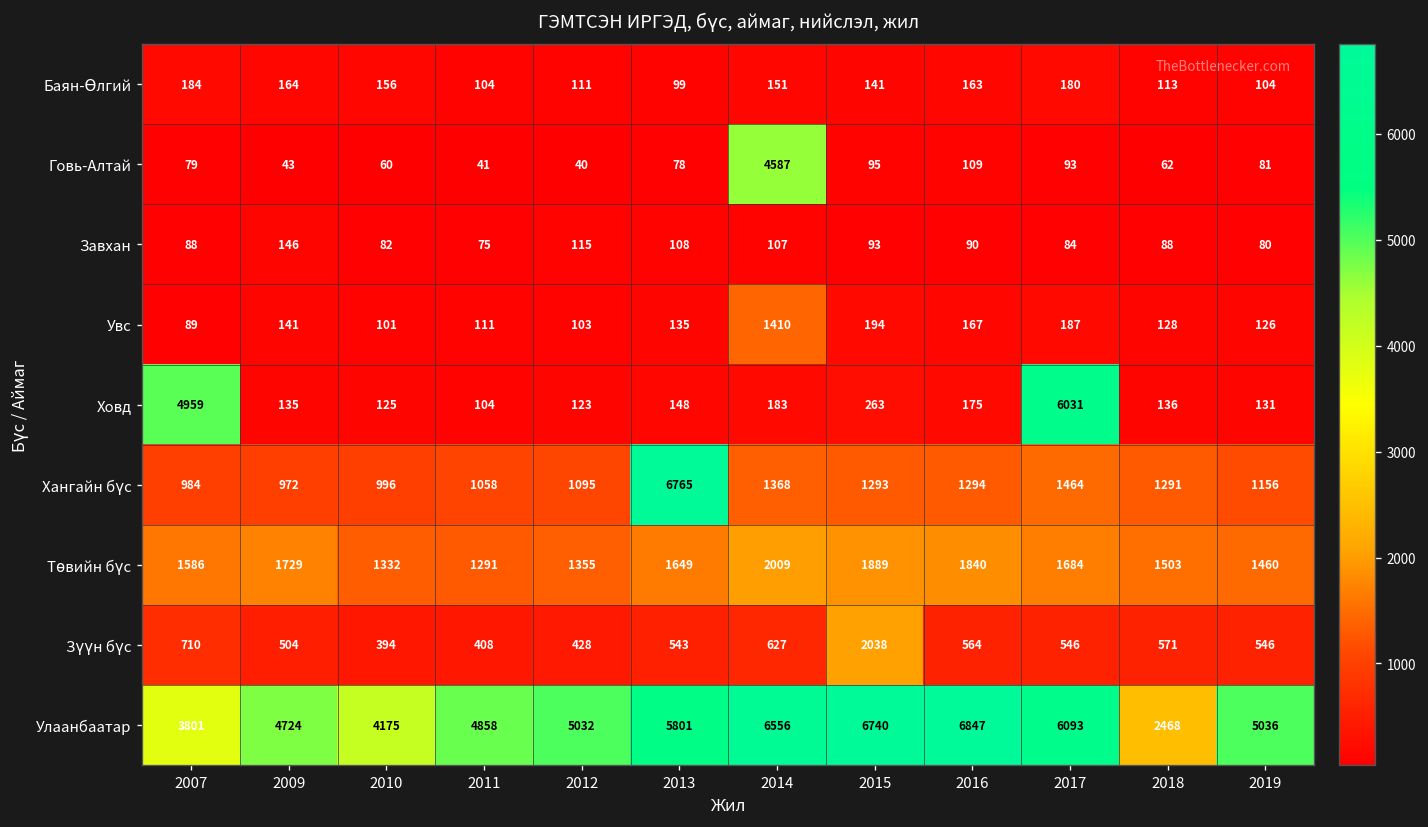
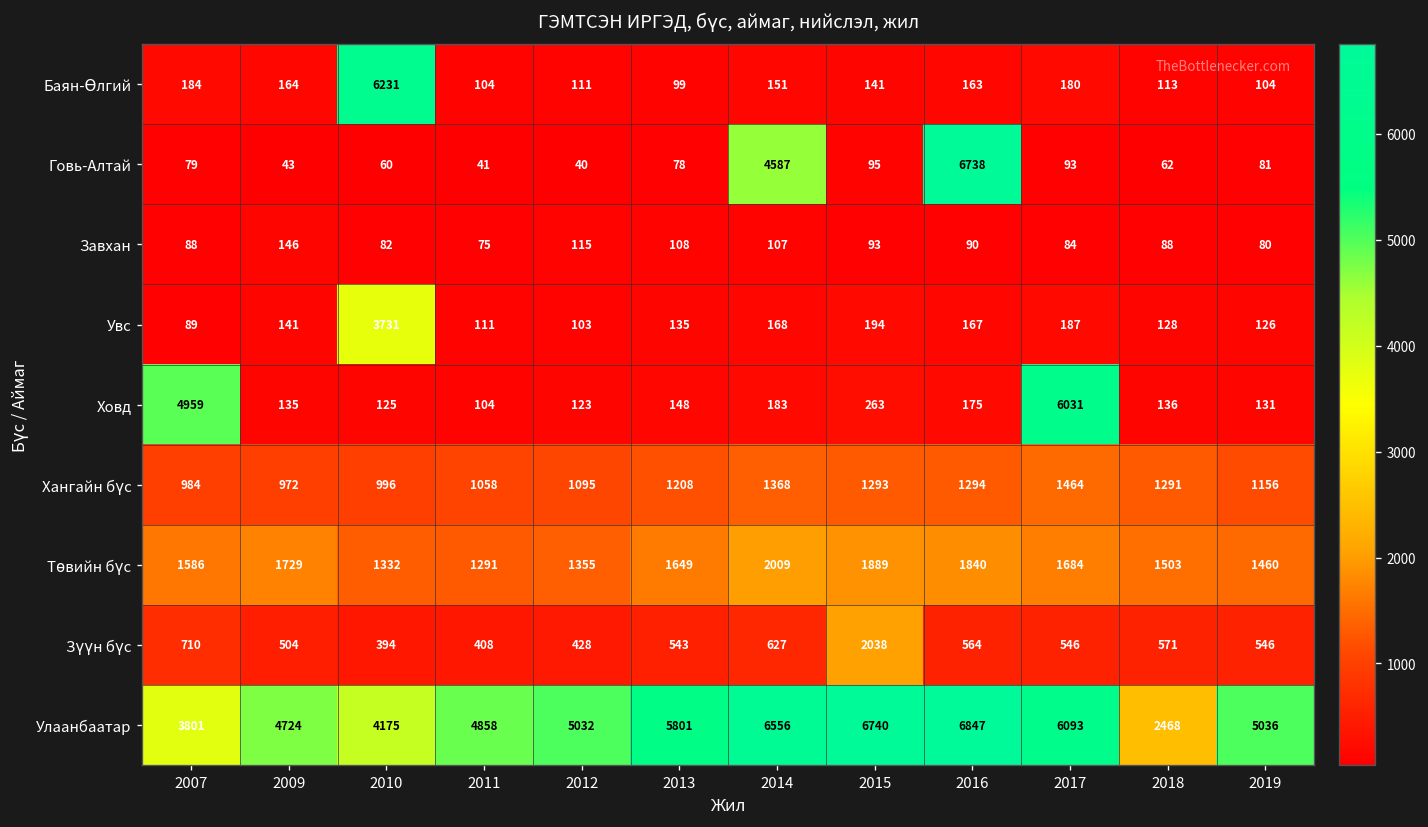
  {
    "Баян-Өлгий": {
      "2007": 184,
      "2009": 164,
-     "2010": 156,
+     "2010": 6231,
      "2011": 104,
      "2012": 111,
      "2013": 99,
      "2014": 151,
      "2015": 141,
      "2016": 163,
      "2017": 180,
      "2018": 113
    },
    "Говь-Алтай": {
      "2007": 79,
      "2009": 43,
      "2010": 60,
      "2011": 41,
      "2012": 40,
      "2013": 78,
      "2014": 4587,
      "2015": 95,
-     "2016": 109,
+     "2016": 6738,
      "2017": 93,
      "2018": 62,
      "2019": 81
    },
    "Завхан": {
      "2007": 88,
      "2009": 146,
      "2010": 82,
      "2011": 75,
      "2012": 115,
      "2013": 108,
      "2014": 107,
      "2015": 93,
      "2016": 90,
      "2017": 84,
      "2018": 88,
      "2019": 80
    },
    "Увс": {
      "2007": 89,
      "2009": 141,
-     "2010": 101,
+     "2010": 3731,
      "2011": 111,
      "2012": 103,
      "2013": 135,
-     "2014": 1410,
+     "2014": 168,
      "2015": 194,
      "2016": 167,
      "2017": 187,
      "2018": 128,
      "2019": 126
    },
    "Ховд": {
      "2007": 4959,
      "2009": 135,
      "2010": 125,
      "2011": 104,
      "2012": 123,
      "2013": 148,
      "2014": 183,
      "2015": 263,
      "2016": 175,
      "2017": 6031,
      "2018": 136,
      "2019": 131
    },
    "Хангайн бүс": {
      "2007": 984,
      "2009": 972,
      "2010": 996,
      "2011": 1058,
      "2012": 1095,
-     "2013": 6765,
+     "2013": 1208,
      "2014": 1368,
      "2015": 1293,
      "2016": 1294,
      "2017": 1464,
      "2018": 1291,
      "2019": 1156
    },
    "Төвийн бүс": {
      "2007": 1586,
      "2009": 1729,
      "2010": 1332,
      "2011": 1291,
      "2012": 1355,
      "2013": 1649,
      "2014": 2009,
      "2015": 1889,
      "2016": 1840,
      "2017": 1684,
      "2018": 1503,
      "2019": 1460
    },
    "Зүүн бүс": {
      "2007": 710,
      "2009": 504,
      "2010": 394,
      "2011": 408,
      "2012": 428,
      "2013": 543,
      "2014": 627,
      "2015": 2038,
      "2016": 564,
      "2017": 546,
      "2018": 571,
      "2019": 546
    },
    "Улаанбаатар": {
      "2007": 3801,
      "2009": 4724,
      "2010": 4175,
      "2011": 4858,
      "2012": 5032,
      "2013": 5801,
      "2014": 6556,
      "2015": 6740,
      "2016": 6847,
      "2017": 6093,
      "2018": 2468,
      "2019": 5036
    }
  }
